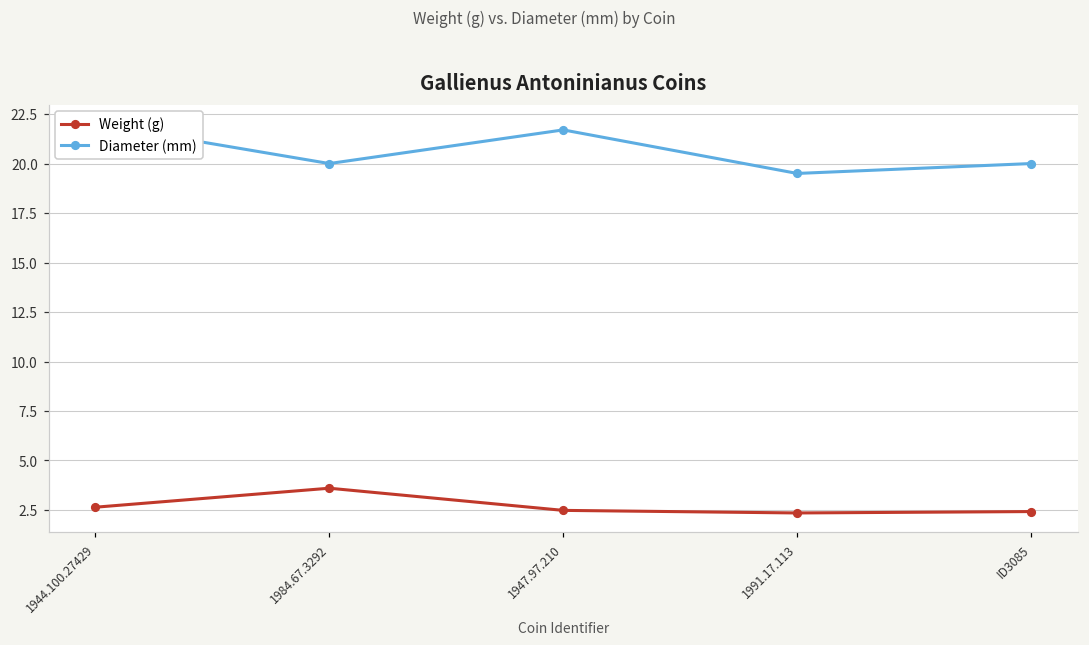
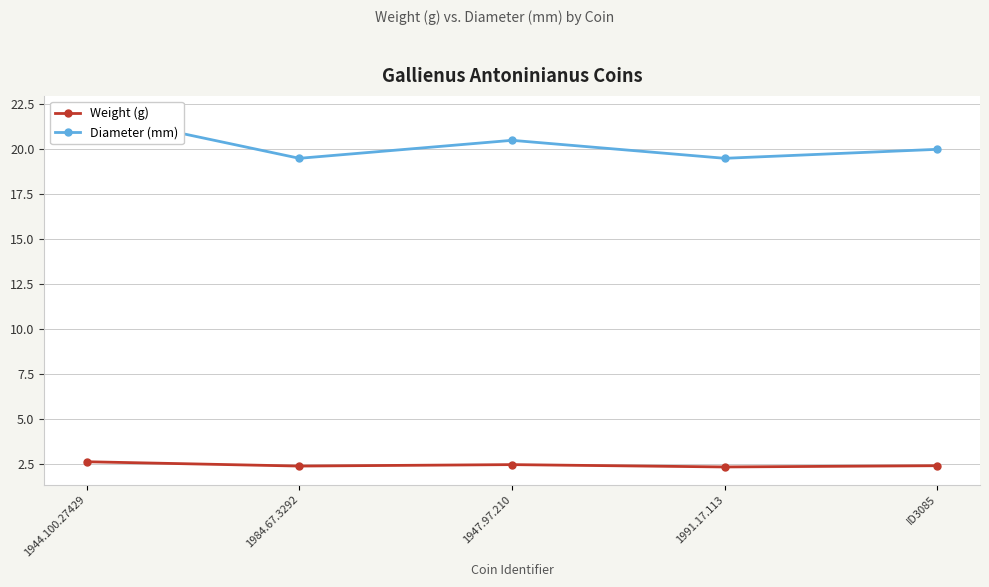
  {
    "Weight (g)": {
      "1944.100.27429": 2.6,
-     "1984.67.3292": 3.6,
+     "1984.67.3292": 2.4,
      "1947.97.210": 2.5,
      "1991.17.113": 2.4,
      "ID3085": 2.4
    },
    "Diameter (mm)": {
-     "1984.67.3292": 20.0,
-     "1947.97.210": 21.7,
+     "1984.67.3292": 19.5,
+     "1947.97.210": 20.5,
      "1991.17.113": 19.5,
      "ID3085": 20.0
    }
  }
